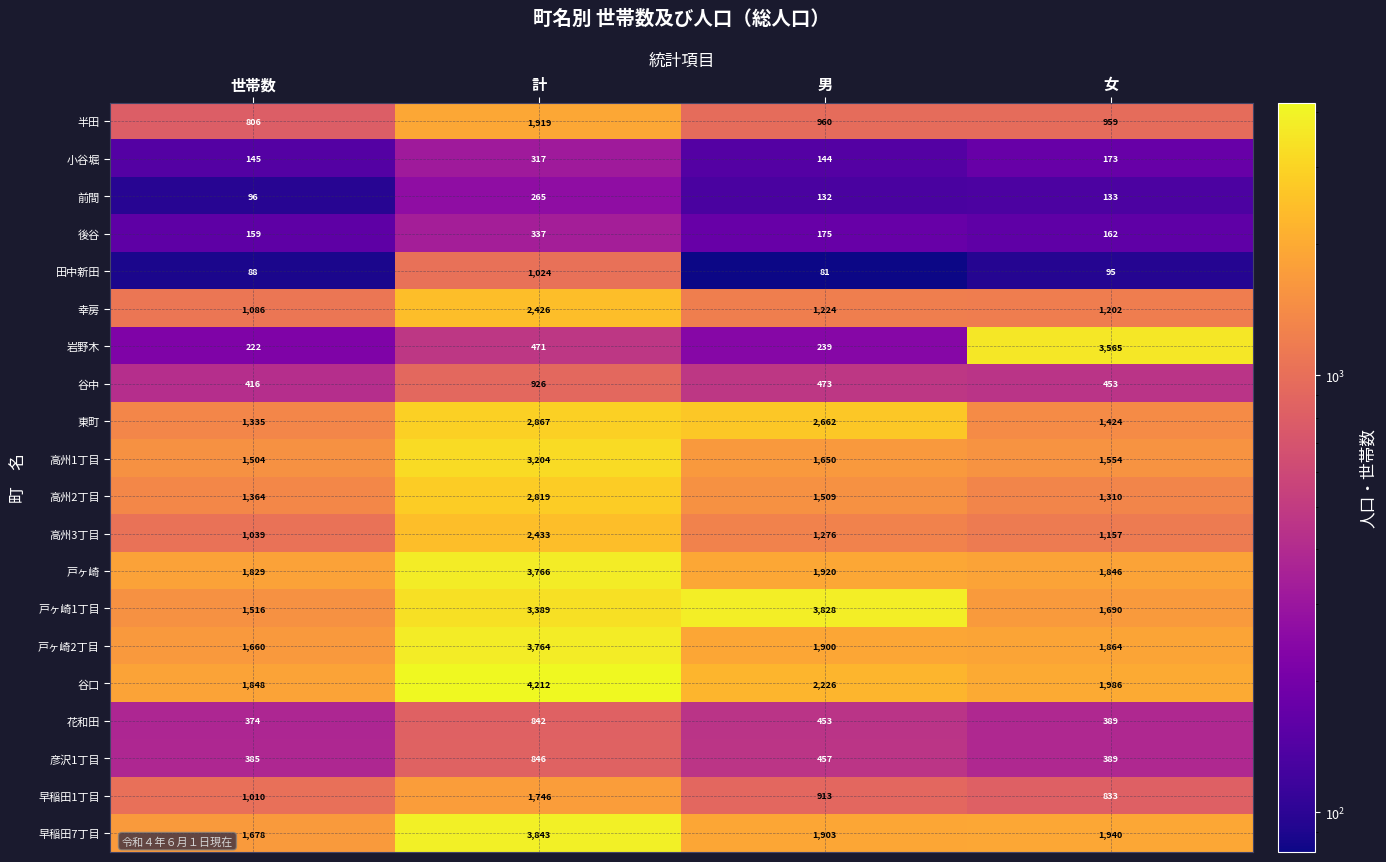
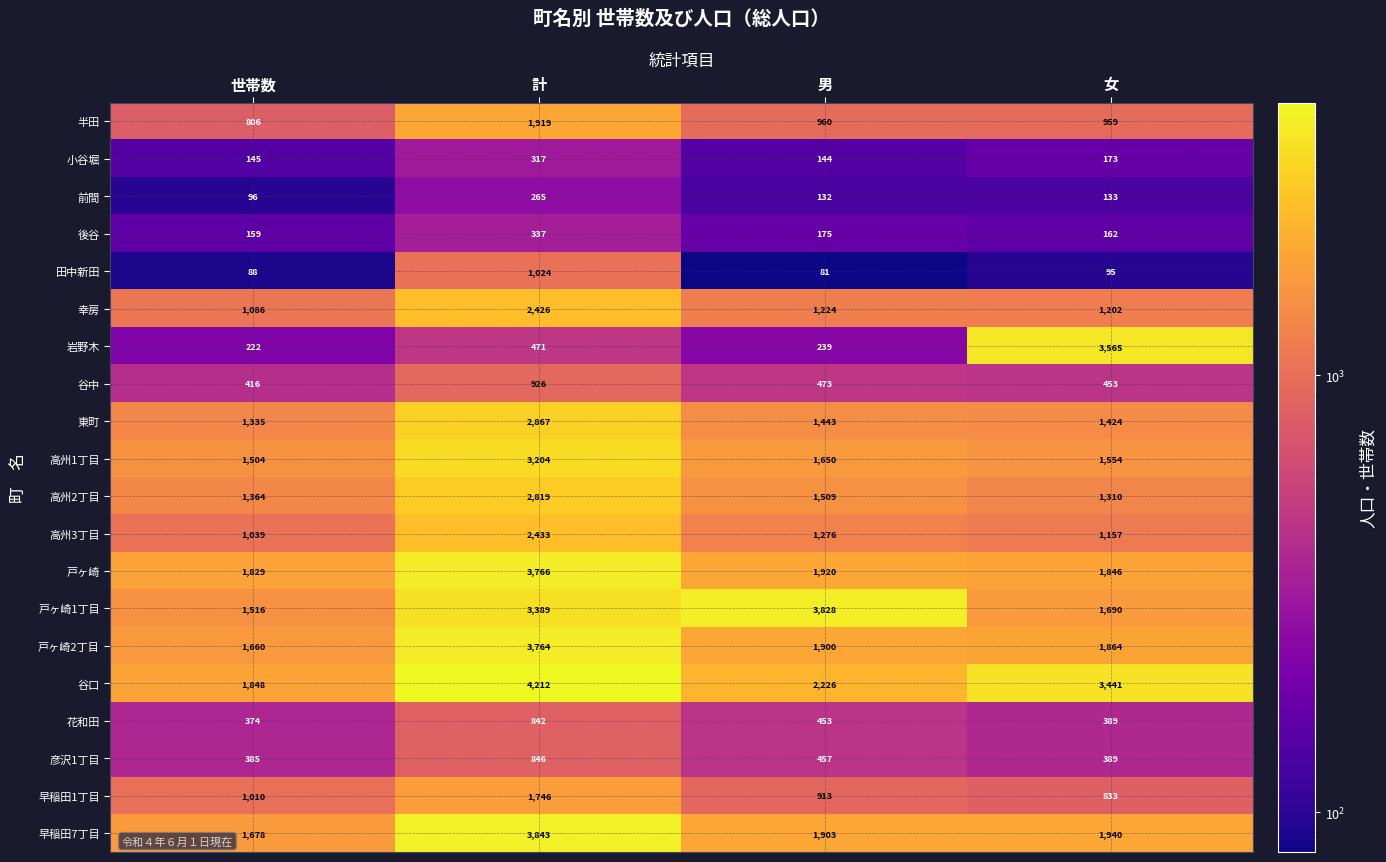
  {
    "半田": {
      "世帯数": "806",
      "計": "1,919",
      "男": "960",
      "女": "959"
    },
    "小谷堀": {
      "世帯数": "145",
      "計": "317",
      "男": "144",
      "女": "173"
    },
    "前間": {
      "世帯数": "96",
      "計": "265",
      "男": "132",
      "女": "133"
    },
    "後谷": {
      "世帯数": "159",
      "計": "337",
      "男": "175",
      "女": "162"
    },
    "田中新田": {
      "世帯数": "88",
      "計": "1,024",
      "男": "81",
      "女": "95"
    },
    "幸房": {
      "世帯数": "1,086",
      "計": "2,426",
      "男": "1,224",
      "女": "1,202"
    },
    "岩野木": {
      "世帯数": "222",
      "計": "471",
      "男": "239",
      "女": "3,565"
    },
    "谷中": {
      "世帯数": "416",
      "計": "926",
      "男": "473",
      "女": "453"
    },
    "東町": {
      "世帯数": "1,335",
      "計": "2,867",
-     "男": "2,662",
+     "男": "1,443",
      "女": "1,424"
    },
    "高州1丁目": {
      "世帯数": "1,504",
      "計": "3,204",
      "男": "1,650",
      "女": "1,554"
    },
    "高州2丁目": {
      "世帯数": "1,364",
      "計": "2,819",
      "男": "1,509",
      "女": "1,310"
    },
    "高州3丁目": {
      "世帯数": "1,039",
      "計": "2,433",
      "男": "1,276",
      "女": "1,157"
    },
    "戸ヶ崎": {
      "世帯数": "1,829",
      "計": "3,766",
      "男": "1,920",
      "女": "1,846"
    },
    "戸ヶ崎1丁目": {
      "世帯数": "1,516",
      "計": "3,389",
      "男": "3,828",
      "女": "1,690"
    },
    "戸ヶ崎2丁目": {
      "世帯数": "1,660",
      "計": "3,764",
      "男": "1,900",
      "女": "1,864"
    },
    "谷口": {
      "世帯数": "1,848",
      "計": "4,212",
      "男": "2,226",
-     "女": "1,986"
+     "女": "3,441"
    },
    "花和田": {
      "世帯数": "374",
      "計": "842",
      "男": "453",
      "女": "389"
    },
    "彦沢1丁目": {
      "世帯数": "385",
      "計": "846",
      "男": "457",
      "女": "389"
    },
    "早稲田1丁目": {
      "世帯数": "1,010",
      "計": "1,746",
      "男": "913",
      "女": "833"
    },
    "早稲田7丁目": {
      "世帯数": "1,678",
      "計": "3,843",
      "男": "1,903",
      "女": "1,940"
    }
  }
